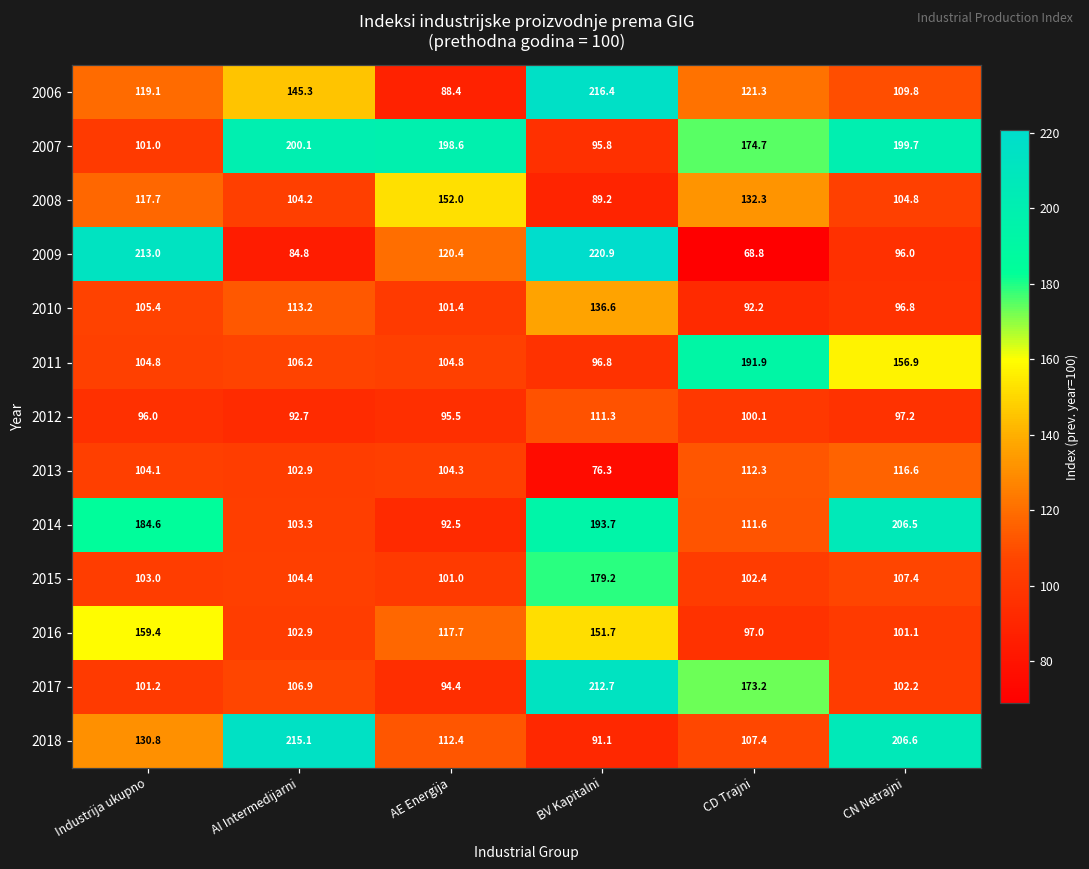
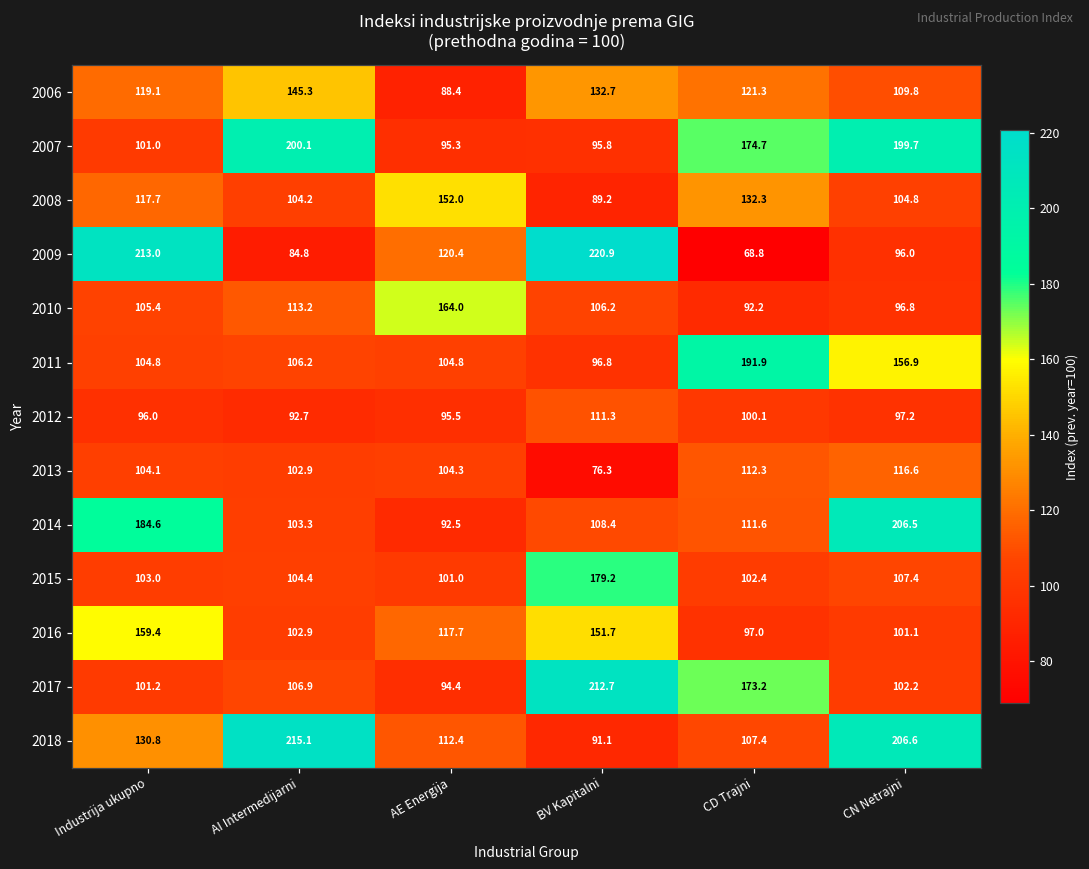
  {
    "2006": {
      "Industrija ukupno": 119.1,
      "AI Intermedijarni": 145.3,
      "AE Energija": 88.4,
-     "BV Kapitalni": 216.4,
+     "BV Kapitalni": 132.7,
      "CD Trajni": 121.3,
      "CN Netrajni": 109.8
    },
    "2007": {
      "Industrija ukupno": 101.0,
      "AI Intermedijarni": 200.1,
-     "AE Energija": 198.6,
+     "AE Energija": 95.3,
      "BV Kapitalni": 95.8,
      "CD Trajni": 174.7,
      "CN Netrajni": 199.7
    },
    "2008": {
      "Industrija ukupno": 117.7,
      "AI Intermedijarni": 104.2,
      "AE Energija": 152.0,
      "BV Kapitalni": 89.2,
      "CD Trajni": 132.3,
      "CN Netrajni": 104.8
    },
    "2009": {
      "Industrija ukupno": 213.0,
      "AI Intermedijarni": 84.8,
      "AE Energija": 120.4,
      "BV Kapitalni": 220.9,
      "CD Trajni": 68.8,
      "CN Netrajni": 96.0
    },
    "2010": {
      "Industrija ukupno": 105.4,
      "AI Intermedijarni": 113.2,
-     "AE Energija": 101.4,
-     "BV Kapitalni": 136.6,
+     "AE Energija": 164.0,
+     "BV Kapitalni": 106.2,
      "CD Trajni": 92.2,
      "CN Netrajni": 96.8
    },
    "2011": {
      "Industrija ukupno": 104.8,
      "AI Intermedijarni": 106.2,
      "AE Energija": 104.8,
      "BV Kapitalni": 96.8,
      "CD Trajni": 191.9,
      "CN Netrajni": 156.9
    },
    "2012": {
      "Industrija ukupno": 96.0,
      "AI Intermedijarni": 92.7,
      "AE Energija": 95.5,
      "BV Kapitalni": 111.3,
      "CD Trajni": 100.1,
      "CN Netrajni": 97.2
    },
    "2013": {
      "Industrija ukupno": 104.1,
      "AI Intermedijarni": 102.9,
      "AE Energija": 104.3,
      "BV Kapitalni": 76.3,
      "CD Trajni": 112.3,
      "CN Netrajni": 116.6
    },
    "2014": {
      "Industrija ukupno": 184.6,
      "AI Intermedijarni": 103.3,
      "AE Energija": 92.5,
-     "BV Kapitalni": 193.7,
+     "BV Kapitalni": 108.4,
      "CD Trajni": 111.6,
      "CN Netrajni": 206.5
    },
    "2015": {
      "Industrija ukupno": 103.0,
      "AI Intermedijarni": 104.4,
      "AE Energija": 101.0,
      "BV Kapitalni": 179.2,
      "CD Trajni": 102.4,
      "CN Netrajni": 107.4
    },
    "2016": {
      "Industrija ukupno": 159.4,
      "AI Intermedijarni": 102.9,
      "AE Energija": 117.7,
      "BV Kapitalni": 151.7,
      "CD Trajni": 97.0,
      "CN Netrajni": 101.1
    },
    "2017": {
      "Industrija ukupno": 101.2,
      "AI Intermedijarni": 106.9,
      "AE Energija": 94.4,
      "BV Kapitalni": 212.7,
      "CD Trajni": 173.2,
      "CN Netrajni": 102.2
    },
    "2018": {
      "Industrija ukupno": 130.8,
      "AI Intermedijarni": 215.1,
      "AE Energija": 112.4,
      "BV Kapitalni": 91.1,
      "CD Trajni": 107.4,
      "CN Netrajni": 206.6
    }
  }
